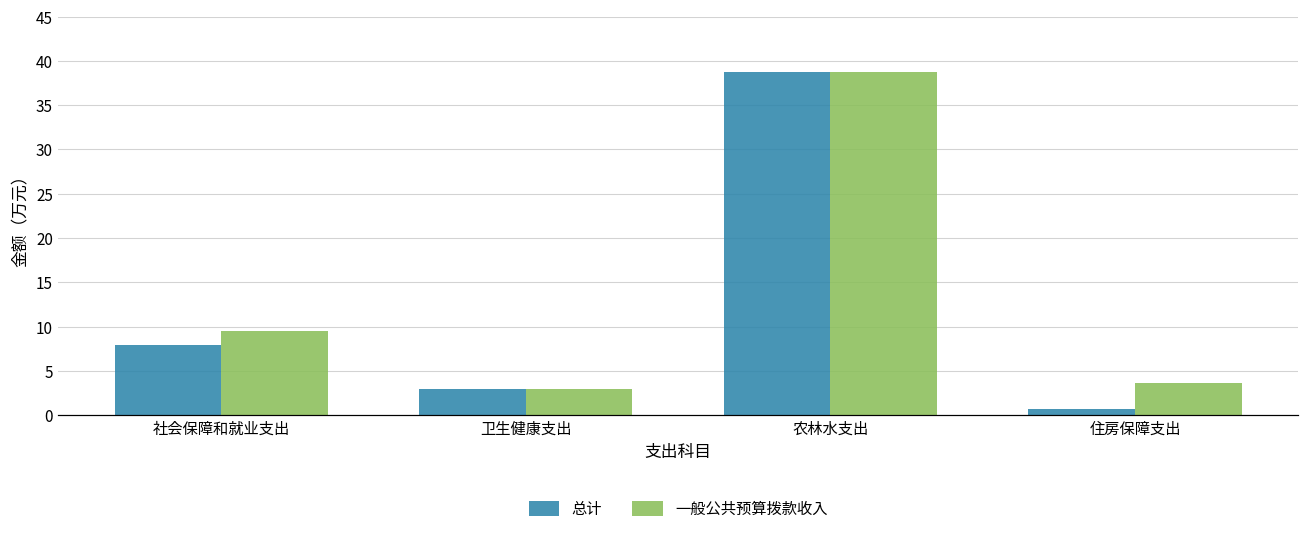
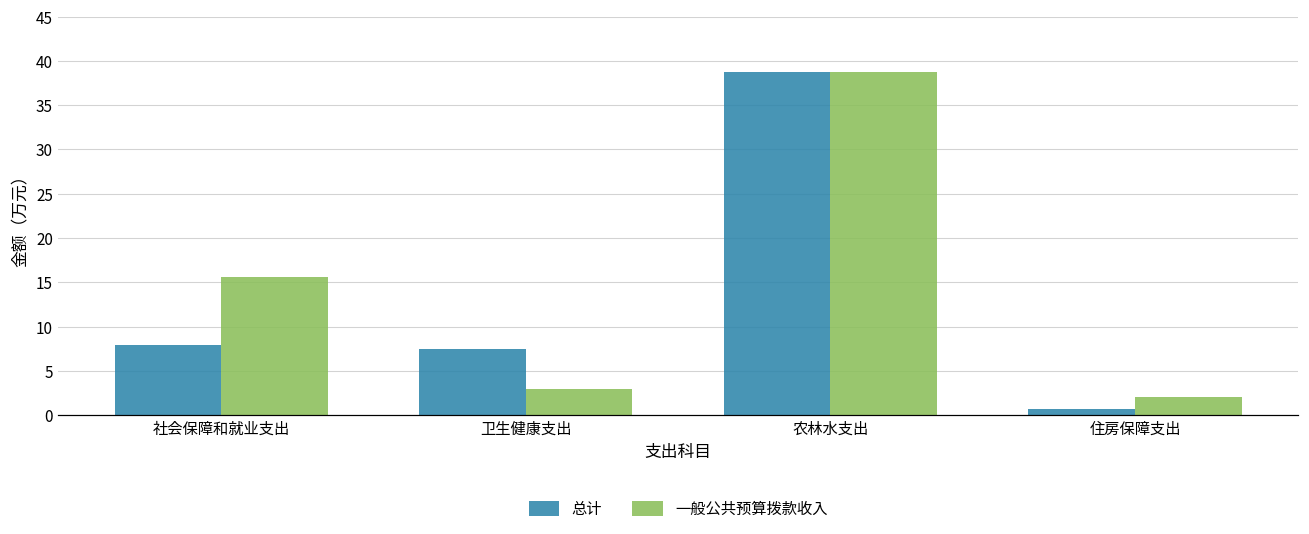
  {
    "总计": {
      "社会保障和就业支出": 8,
-     "卫生健康支出": 3,
+     "卫生健康支出": 7,
      "农林水支出": 39,
      "住房保障支出": 1
    },
    "一般公共预算拨款收入": {
-     "社会保障和就业支出": 9,
+     "社会保障和就业支出": 16,
      "卫生健康支出": 3,
      "农林水支出": 39,
-     "住房保障支出": 4
+     "住房保障支出": 2
    }
  }
